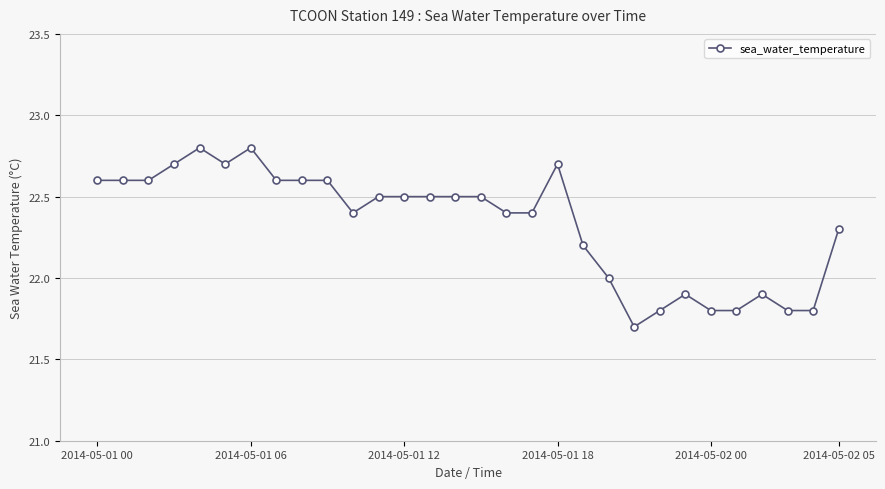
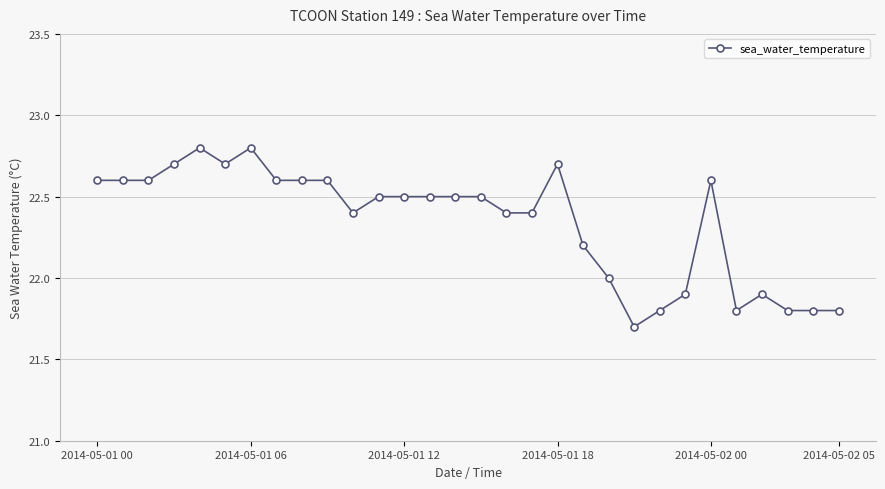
  {
    "2014-05-01 00": 22.6,
    "2014-05-01 06": 22.8,
    "2014-05-01 12": 22.5,
    "2014-05-01 18": 22.7,
-   "2014-05-02 00": 21.8,
-   "2014-05-02 05": 22.3
+   "2014-05-02 00": 22.6,
+   "2014-05-02 05": 21.8
  }
